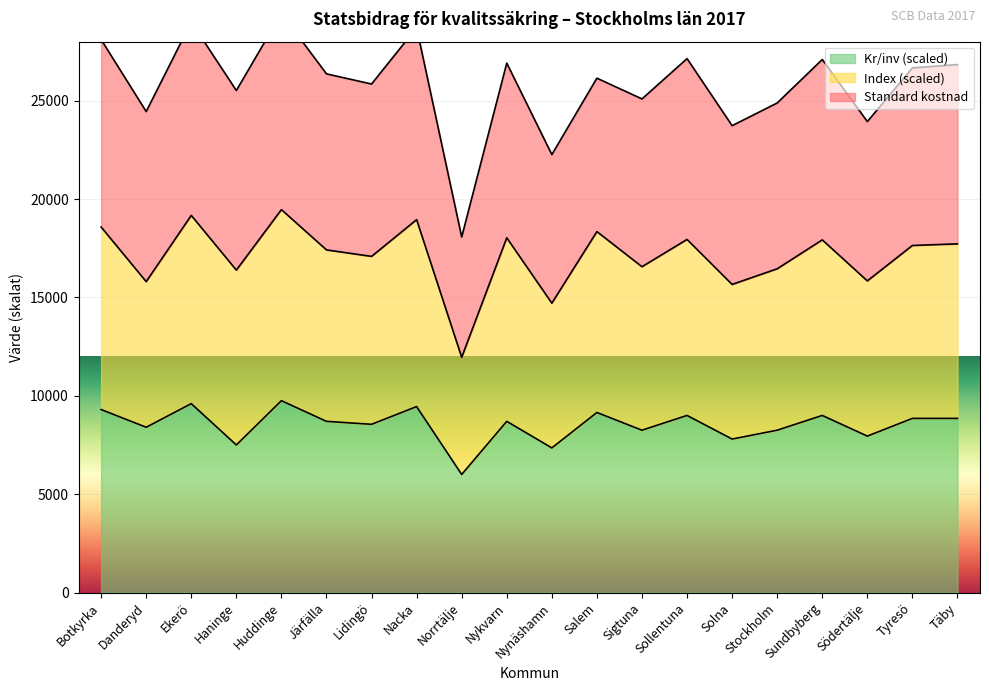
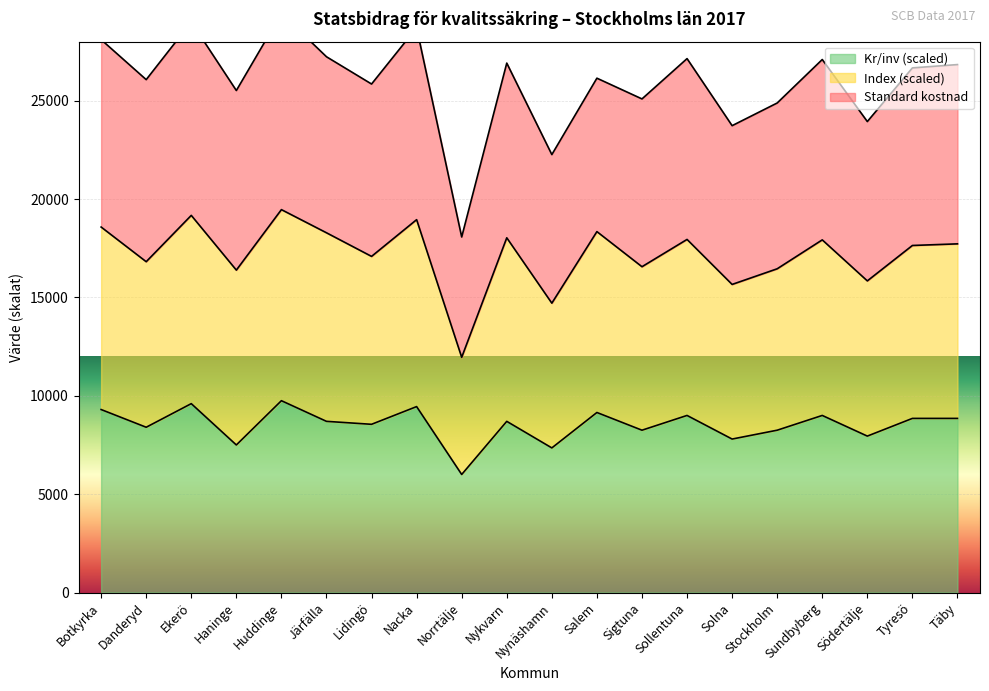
  {
    "Kr/inv (scaled)": {
      "Botkyrka": 9300,
      "Danderyd": 8400,
      "Ekerö": 9600,
      "Haninge": 7500,
      "Huddinge": 9800,
      "Järfälla": 8700,
      "Lidingö": 8600,
      "Nacka": 9500,
      "Norrtälje": 6000,
      "Nykvarn": 8700,
      "Nynäshamn": 7400,
      "Salem": 9200,
      "Sigtuna": 8300,
      "Sollentuna": 9000,
      "Solna": 7800,
      "Stockholm": 8300,
      "Sundbyberg": 9000,
      "Södertälje": 8000,
      "Tyresö": 8900,
      "Täby": 8900
    },
    "Index (scaled)": {
      "Botkyrka": 9300,
-     "Danderyd": 7400,
+     "Danderyd": 8400,
      "Ekerö": 9600,
      "Haninge": 8900,
      "Huddinge": 9700,
-     "Järfälla": 8700,
+     "Järfälla": 9600,
      "Lidingö": 8500,
      "Nacka": 9500,
      "Norrtälje": 6000,
      "Nykvarn": 9300,
      "Nynäshamn": 7400,
      "Salem": 9200,
      "Sigtuna": 8300,
      "Sollentuna": 8900,
      "Solna": 7900,
      "Stockholm": 8200,
      "Sundbyberg": 8900,
      "Södertälje": 7900,
      "Tyresö": 8800,
      "Täby": 8900
    },
    "Standard kostnad": {
-     "Danderyd": 8600,
+     "Danderyd": 9300,
      "Haninge": 9100,
      "Järfälla": 8900,
      "Lidingö": 8800,
      "Norrtälje": 6100,
      "Nykvarn": 8900,
      "Nynäshamn": 7600,
      "Salem": 7800,
      "Sigtuna": 8500,
      "Sollentuna": 9200,
      "Solna": 8100,
      "Stockholm": 8400,
      "Sundbyberg": 9200,
      "Södertälje": 8100
    }
  }
